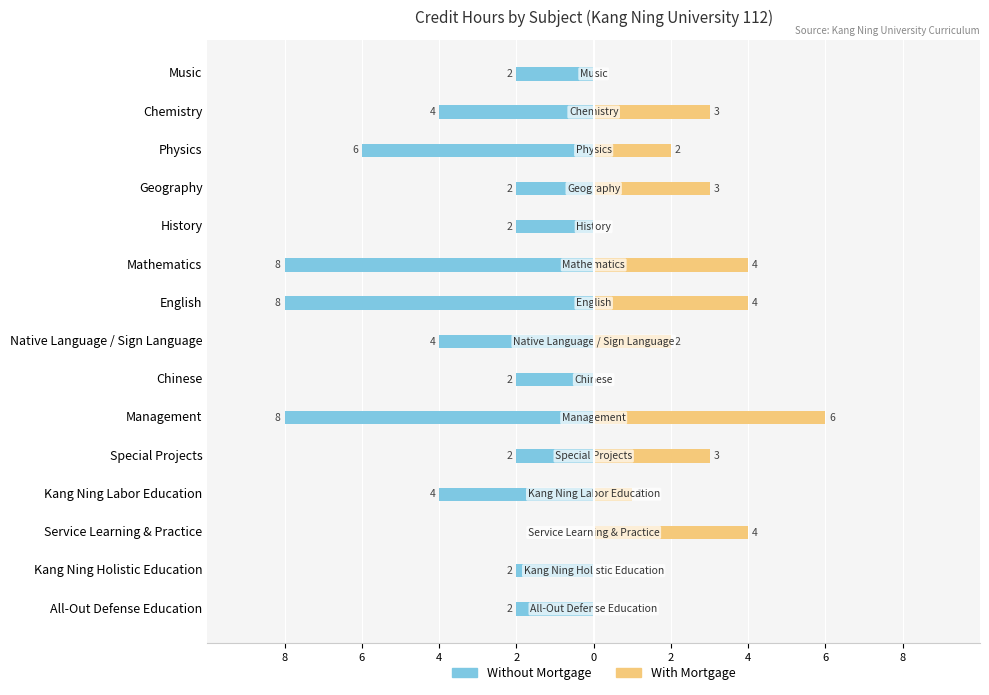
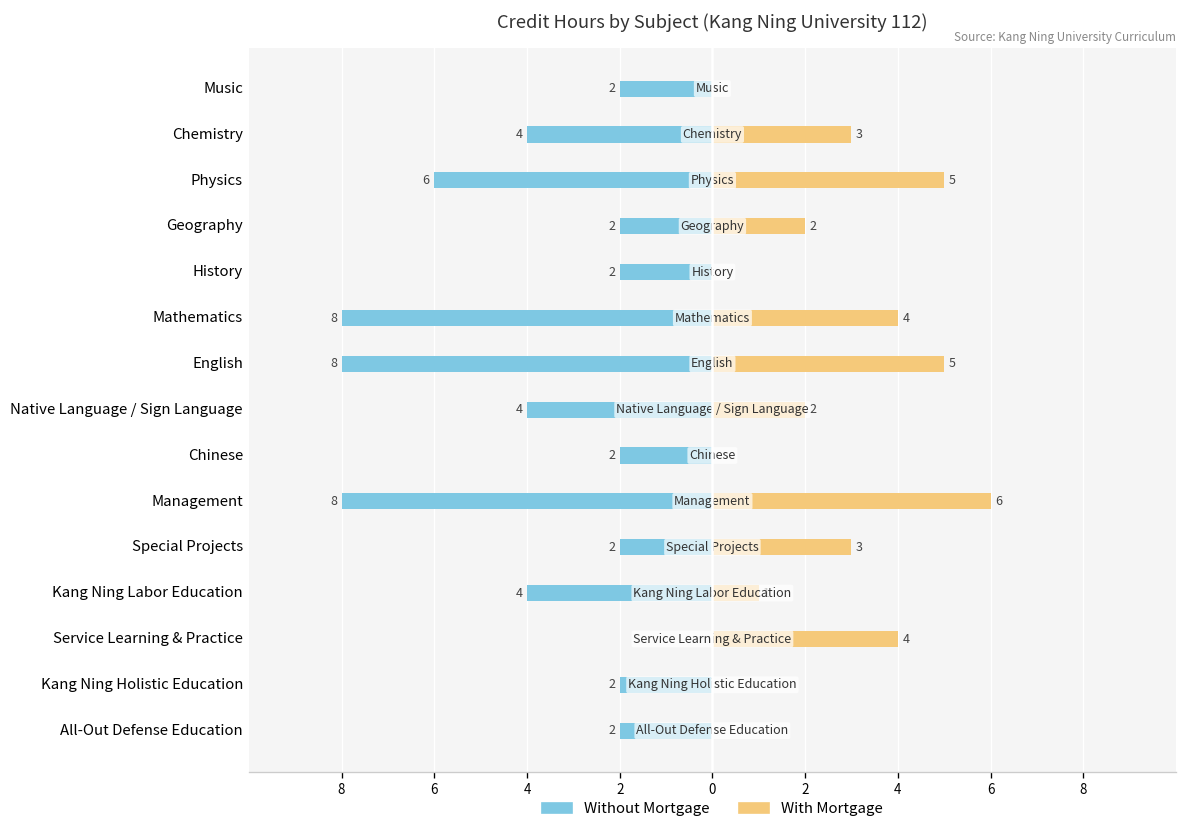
  {
    "With Mortgage": {
      "Chemistry": 3,
-     "Physics": 2,
-     "Geography": 3,
+     "Physics": 5,
+     "Geography": 2,
      "Mathematics": 4,
-     "English": 4,
+     "English": 5,
      "Management": 6,
      "Special Projects": 3,
      "Service Learning & Practice": 4
    }
  }
